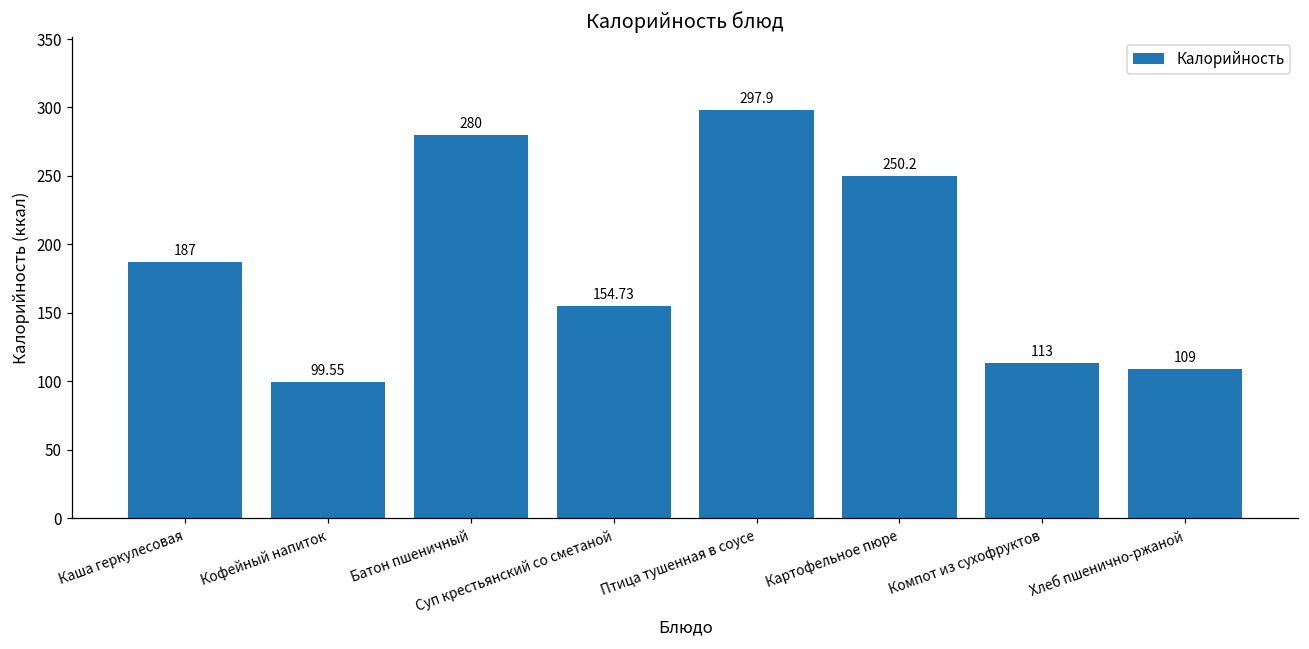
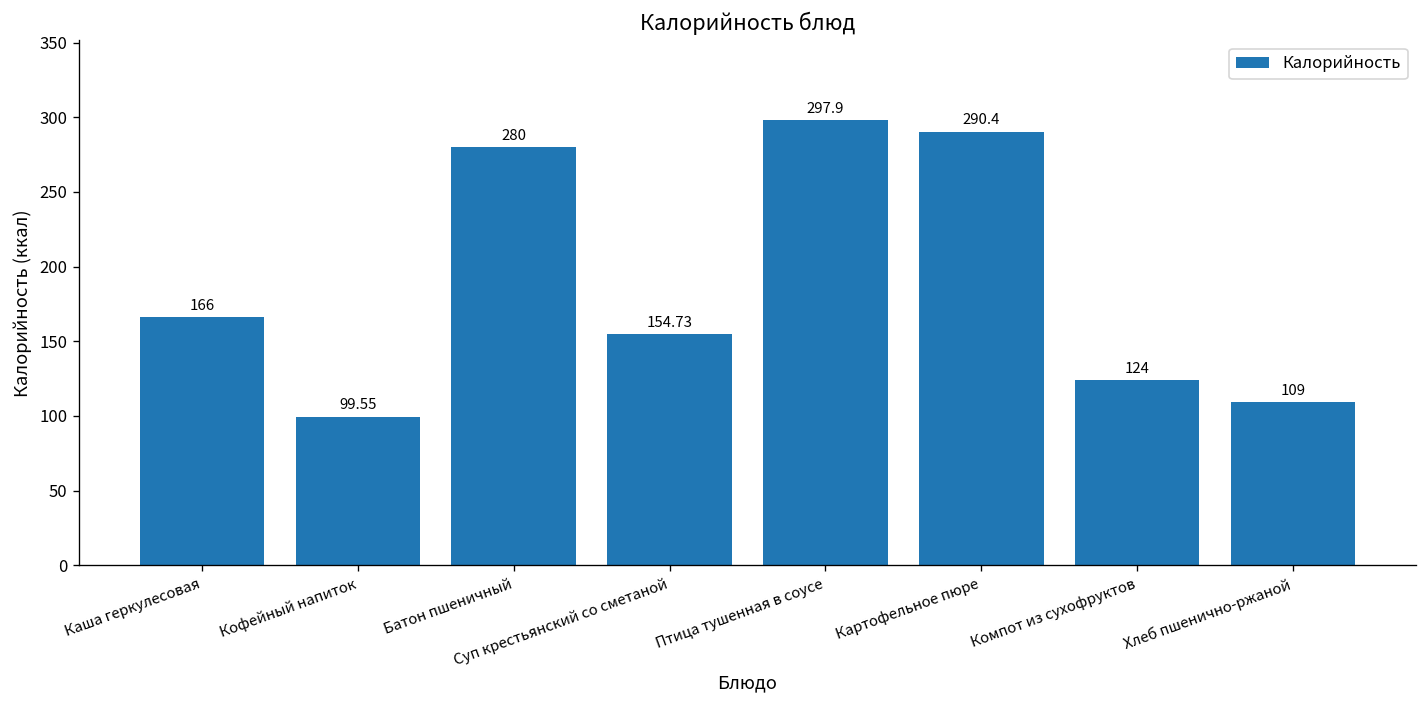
  {
-   "Каша геркулесовая": 187,
+   "Каша геркулесовая": 166,
    "Кофейный напиток": 99.55,
    "Батон пшеничный": 280,
    "Суп крестьянский со сметаной": 154.73,
    "Птица тушенная в соусе": 297.9,
-   "Картофельное пюре": 250.2,
-   "Компот из сухофруктов": 113,
+   "Картофельное пюре": 290.4,
+   "Компот из сухофруктов": 124,
    "Хлеб пшенично-ржаной": 109
  }
